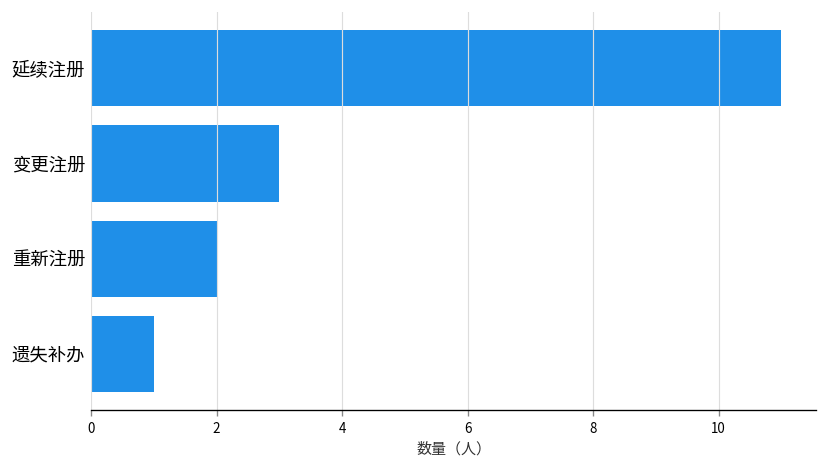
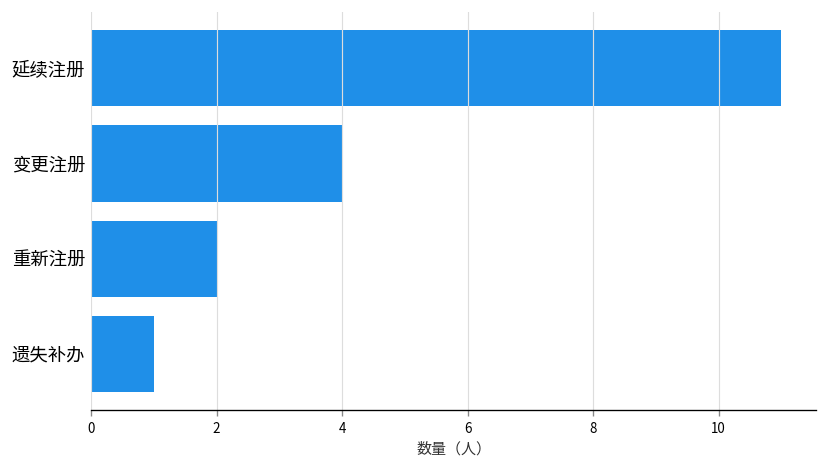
  {
    "延续注册": 11,
-   "变更注册": 3,
+   "变更注册": 4,
    "重新注册": 2,
    "遗失补办": 1
  }
